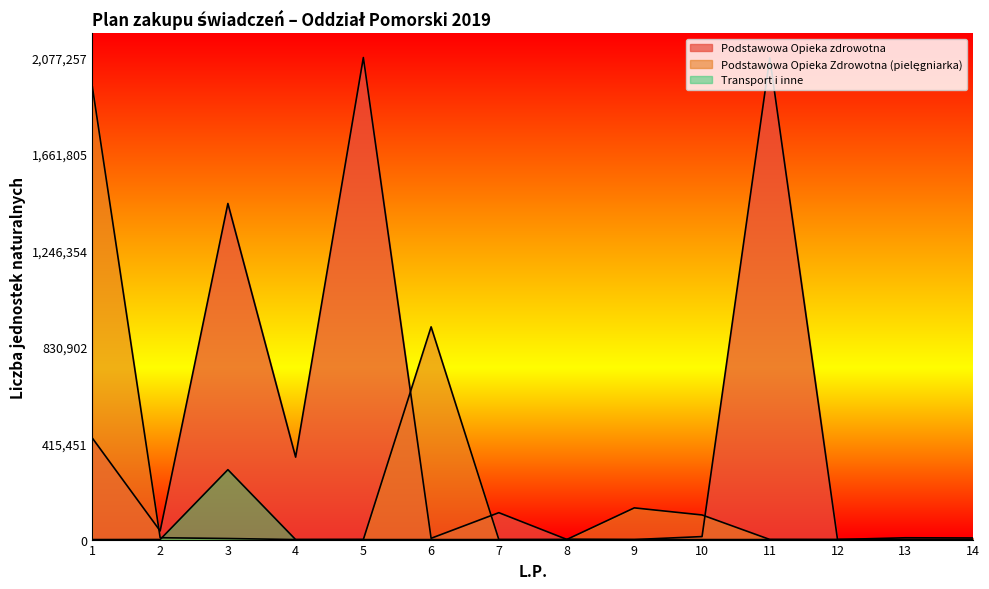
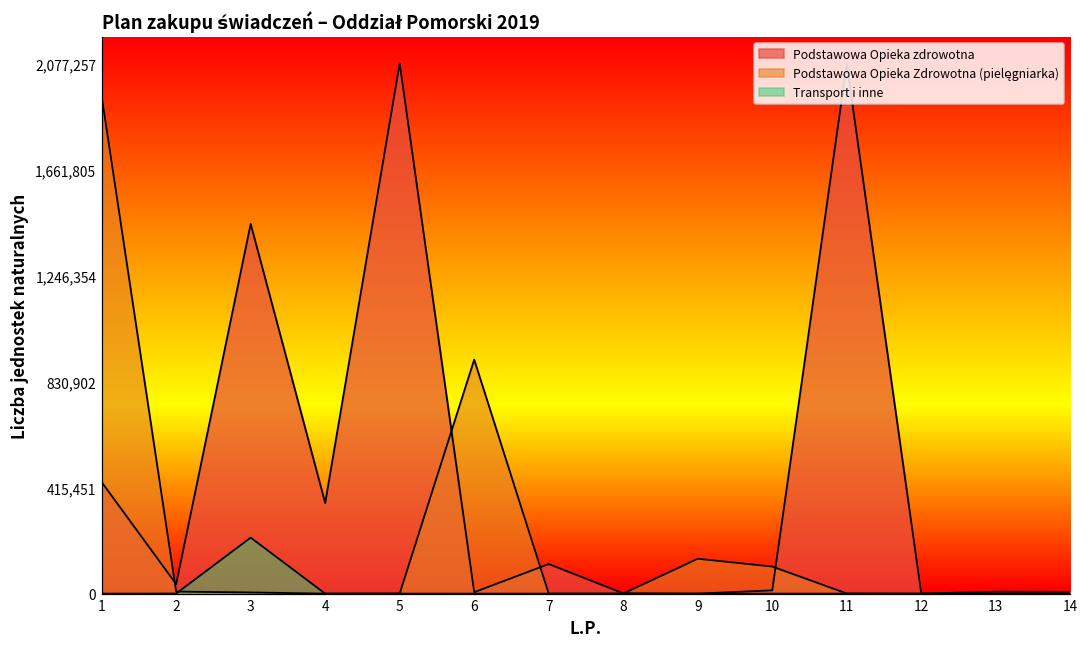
  {
    "Transport i inne": {
      "1": "0",
-     "3": "300,000",
+     "3": "220,000",
      "10": "0"
    }
  }
